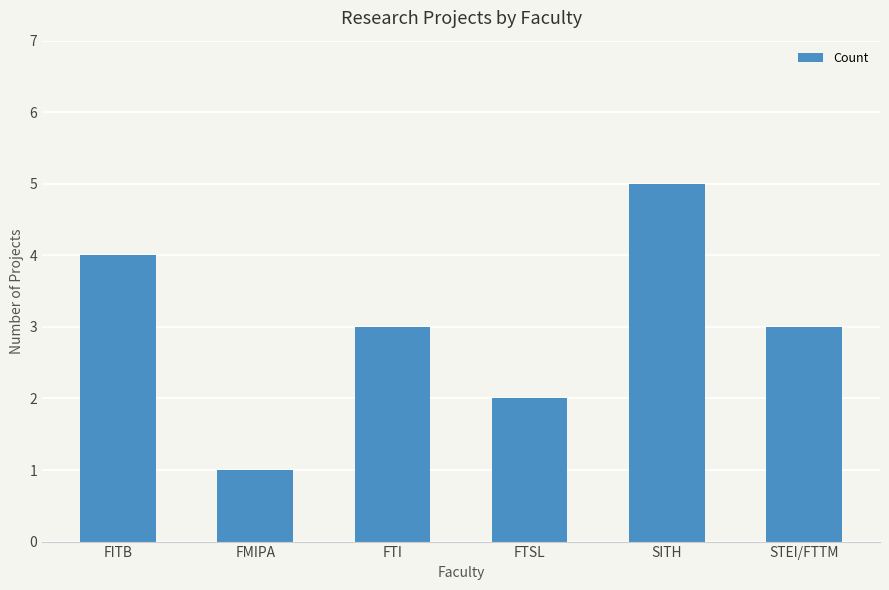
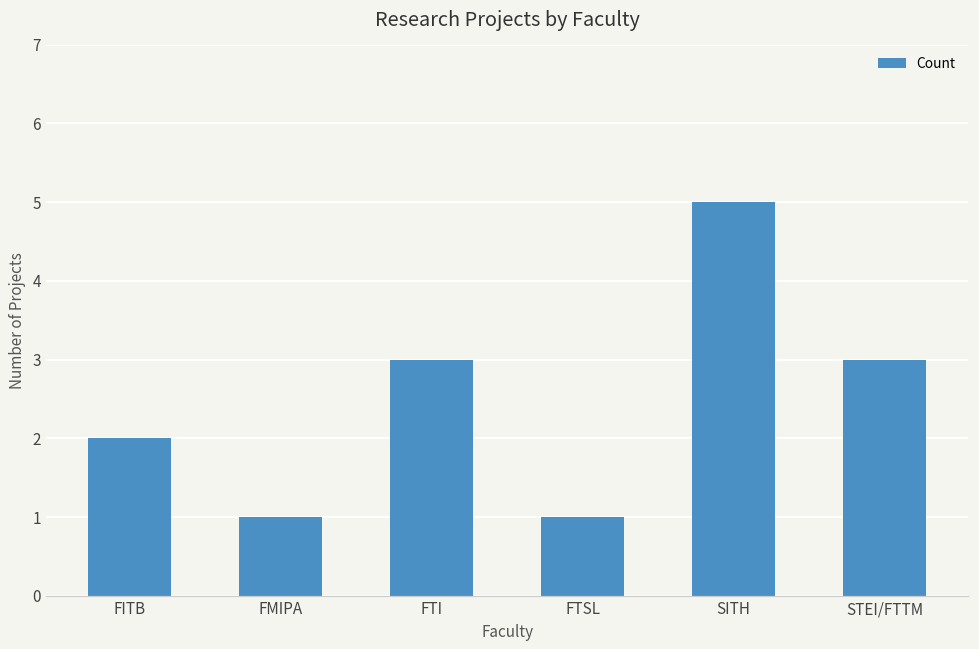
  {
-   "FITB": 4,
+   "FITB": 2,
    "FMIPA": 1,
    "FTI": 3,
-   "FTSL": 2,
+   "FTSL": 1,
    "SITH": 5,
    "STEI/FTTM": 3
  }
